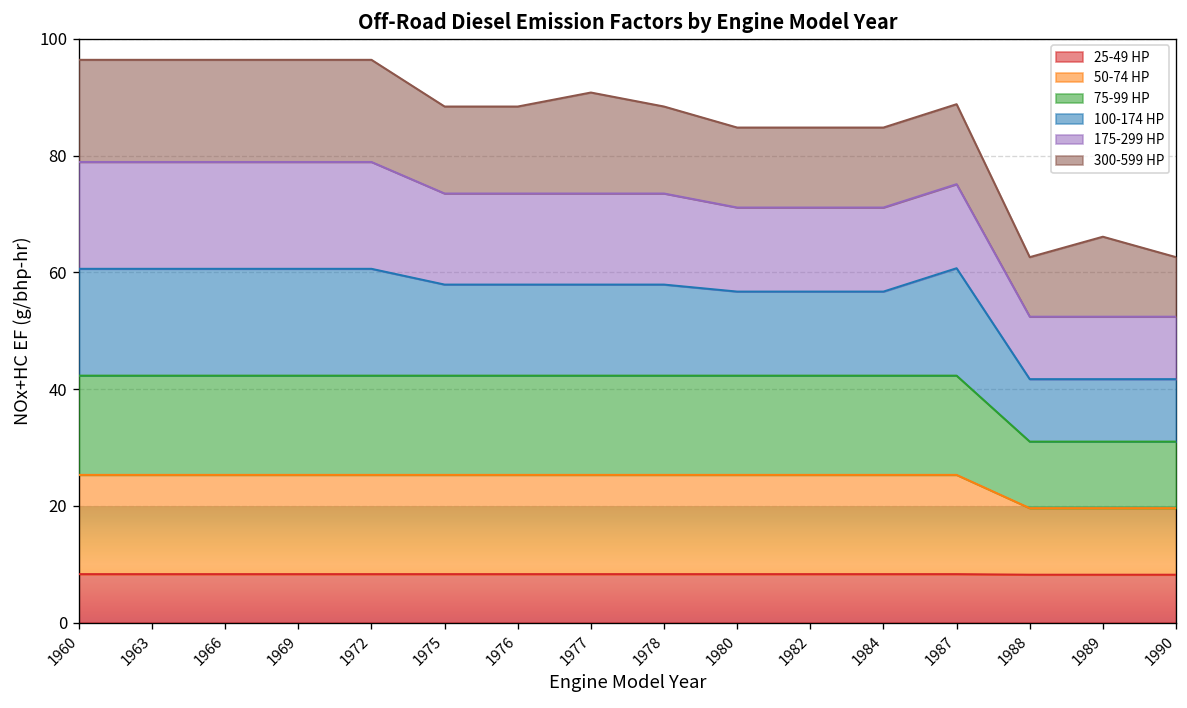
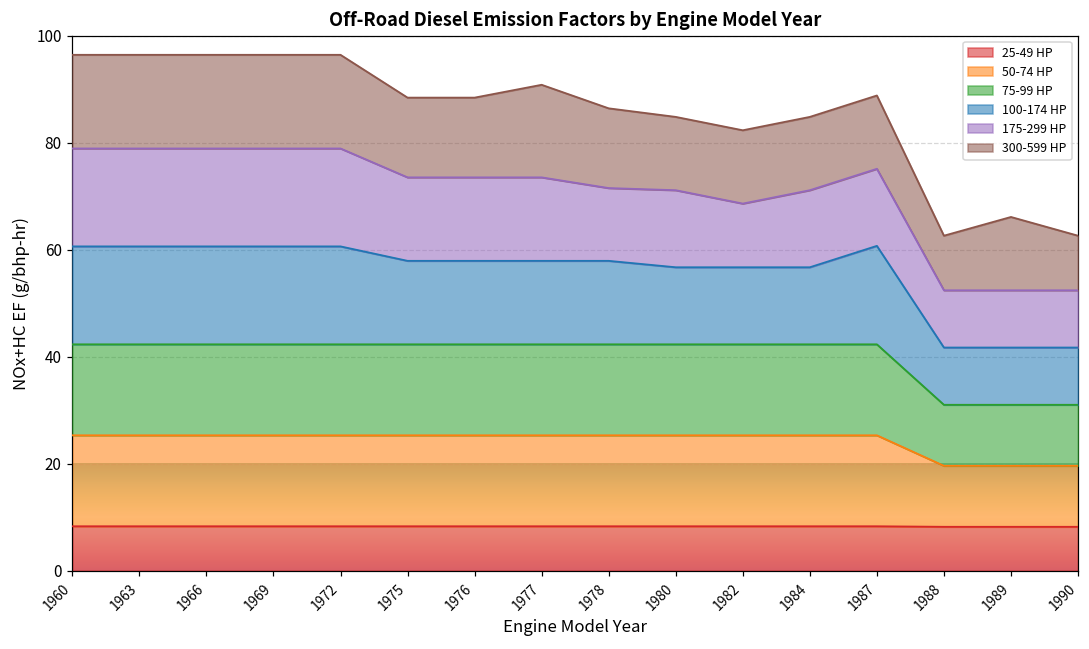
  {
    "25-49 HP": {
      "1960": 8,
      "1963": 8,
      "1966": 8,
      "1969": 8,
      "1972": 8,
      "1975": 8,
      "1976": 8,
      "1977": 8,
      "1978": 8,
      "1980": 8,
      "1982": 8,
      "1984": 8,
      "1987": 8,
      "1988": 8,
      "1989": 8,
      "1990": 8
    },
    "50-74 HP": {
      "1960": 17,
      "1963": 17,
      "1966": 17,
      "1969": 17,
      "1972": 17,
      "1975": 17,
      "1976": 17,
      "1977": 17,
      "1978": 17,
      "1980": 17,
      "1982": 17,
      "1984": 17,
      "1987": 17,
      "1988": 11,
      "1989": 11,
      "1990": 11
    },
    "75-99 HP": {
      "1960": 17,
      "1963": 17,
      "1966": 17,
      "1969": 17,
      "1972": 17,
      "1975": 17,
      "1976": 17,
      "1977": 17,
      "1978": 17,
      "1980": 17,
      "1982": 17,
      "1984": 17,
      "1987": 17,
      "1988": 11,
      "1989": 11,
      "1990": 11
    },
    "100-174 HP": {
      "1960": 18,
      "1963": 18,
      "1966": 18,
      "1969": 18,
      "1972": 18,
      "1975": 16,
      "1976": 16,
      "1977": 16,
      "1978": 16,
      "1980": 14,
      "1982": 14,
      "1984": 14,
      "1987": 18,
      "1988": 11,
      "1989": 11,
      "1990": 11
    },
    "175-299 HP": {
      "1960": 18,
      "1963": 18,
      "1966": 18,
      "1969": 18,
      "1972": 18,
      "1975": 16,
      "1976": 16,
      "1977": 16,
-     "1978": 16,
+     "1978": 14,
      "1980": 14,
-     "1982": 14,
+     "1982": 12,
      "1984": 14,
      "1987": 14,
      "1988": 11,
      "1989": 11,
      "1990": 11
    },
    "300-599 HP": {
      "1960": 18,
      "1963": 18,
      "1966": 18,
      "1969": 18,
      "1972": 18,
      "1975": 15,
      "1976": 15,
      "1977": 17,
      "1978": 15,
      "1980": 14,
      "1982": 14,
      "1984": 14,
      "1987": 14,
      "1988": 10,
      "1989": 14,
      "1990": 10
    }
  }
